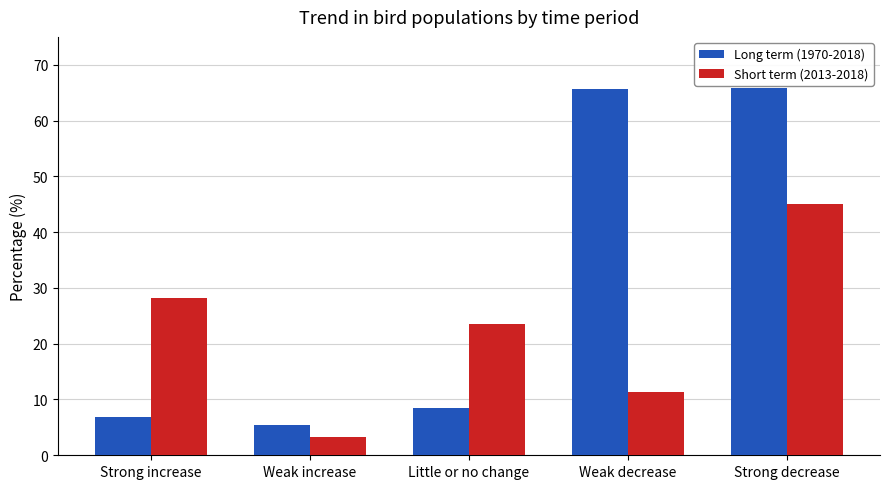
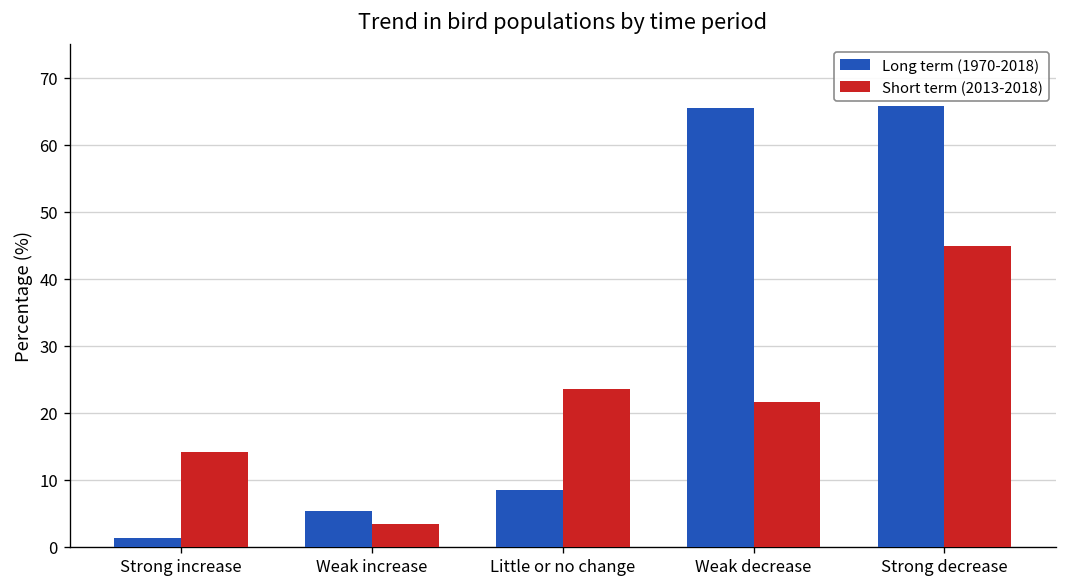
  {
    "Long term (1970-2018)": {
-     "Strong increase": 7,
+     "Strong increase": 1,
      "Weak increase": 5,
      "Little or no change": 8,
      "Weak decrease": 66,
      "Strong decrease": 66
    },
    "Short term (2013-2018)": {
-     "Strong increase": 28,
+     "Strong increase": 14,
      "Weak increase": 3,
      "Little or no change": 23,
-     "Weak decrease": 11,
+     "Weak decrease": 22,
      "Strong decrease": 45
    }
  }
